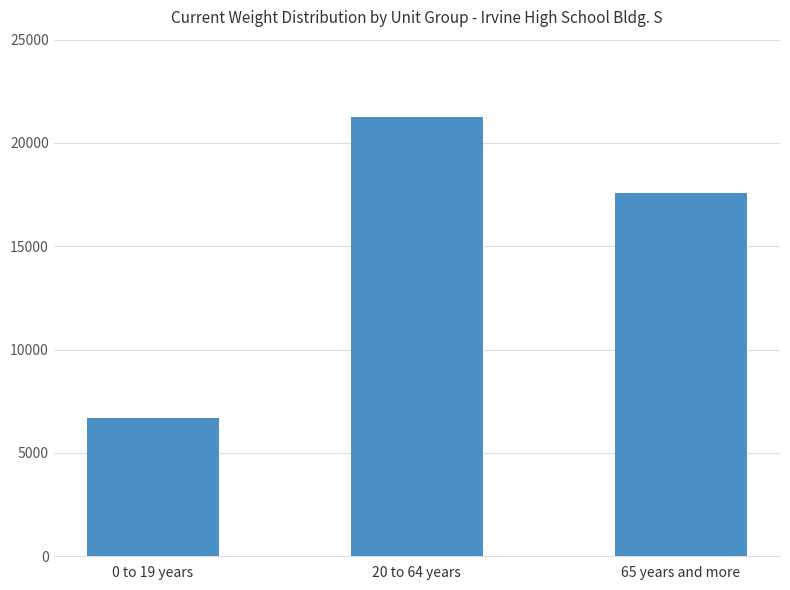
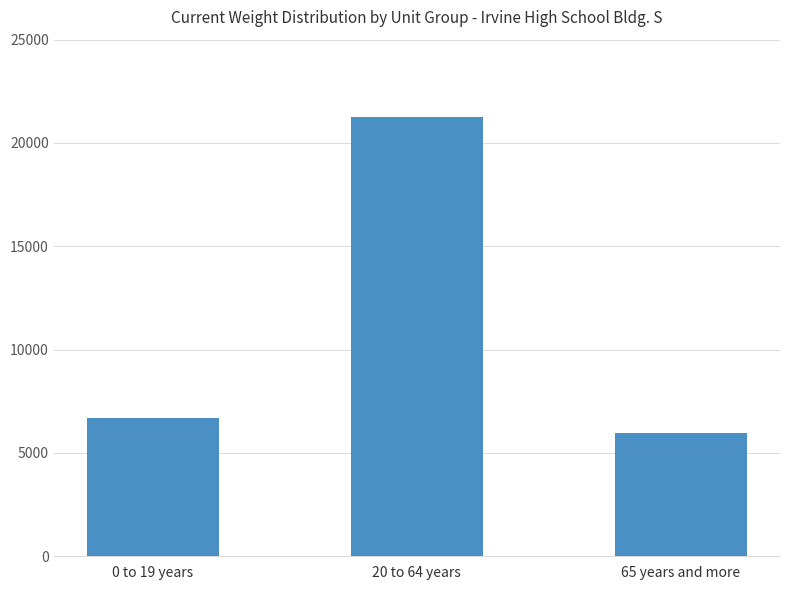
  {
    "0 to 19 years": 6700,
    "20 to 64 years": 21300,
-   "65 years and more": 17600
+   "65 years and more": 6000
  }
